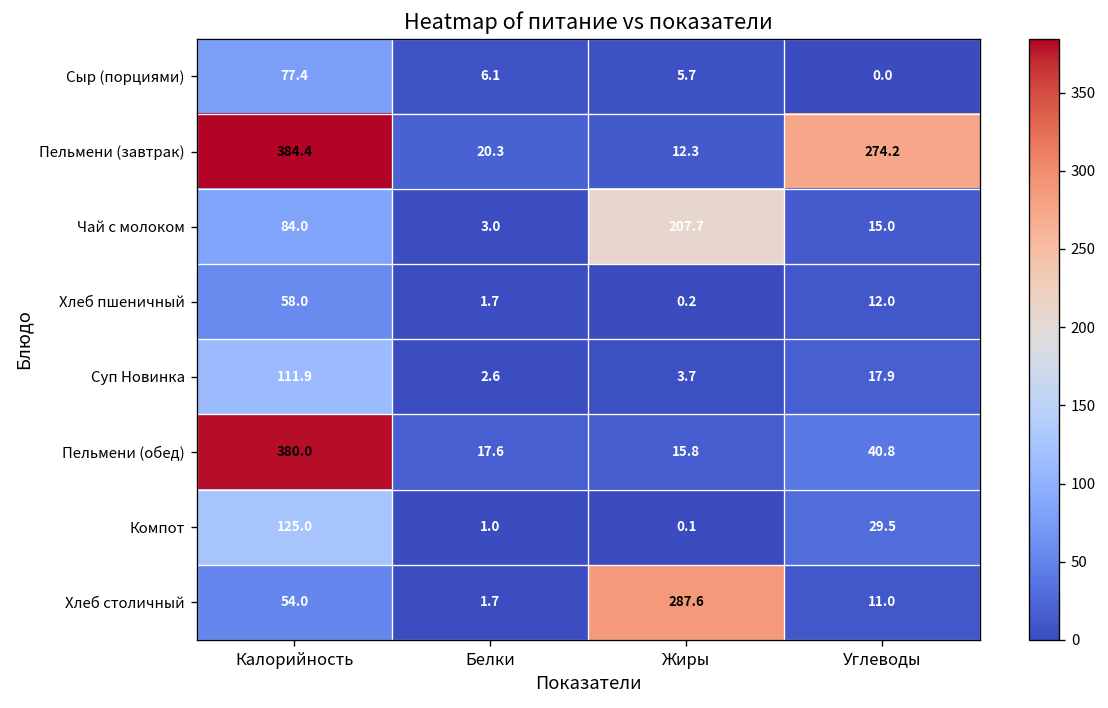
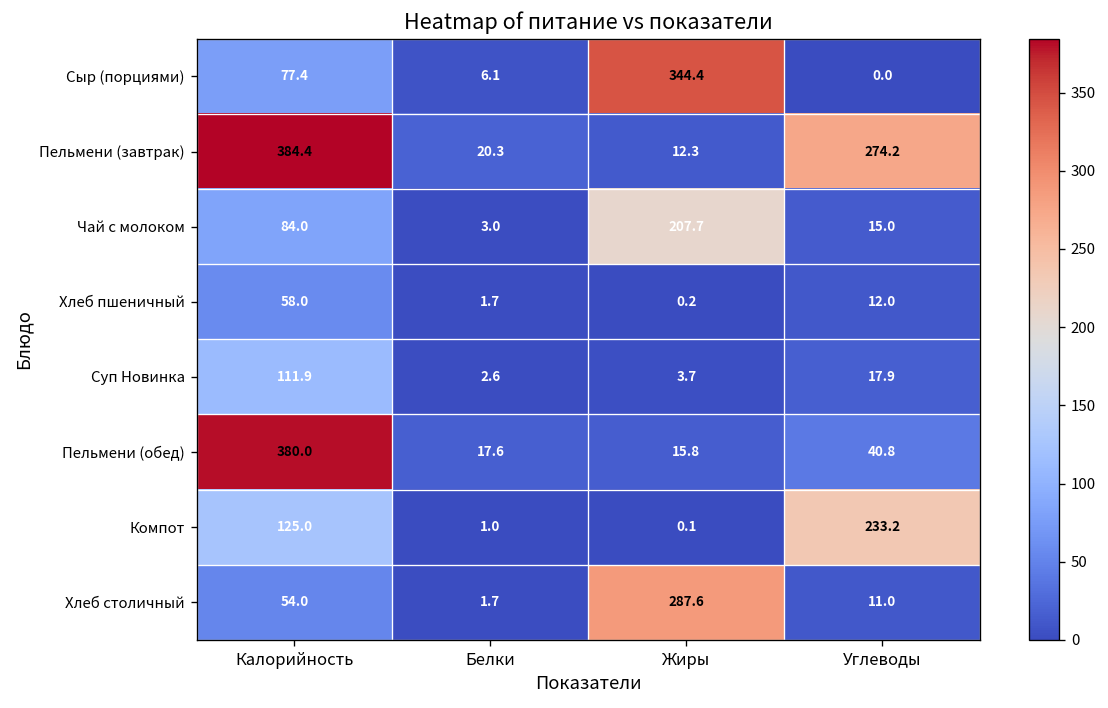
  {
    "Сыр (порциями)": {
      "Калорийность": 77.4,
      "Белки": 6.1,
-     "Жиры": 5.7,
+     "Жиры": 344.4,
      "Углеводы": 0.0
    },
    "Пельмени (завтрак)": {
      "Калорийность": 384.4,
      "Белки": 20.3,
      "Жиры": 12.3,
      "Углеводы": 274.2
    },
    "Чай с молоком": {
      "Калорийность": 84.0,
      "Белки": 3.0,
      "Жиры": 207.7,
      "Углеводы": 15.0
    },
    "Хлеб пшеничный": {
      "Калорийность": 58.0,
      "Белки": 1.7,
      "Жиры": 0.2,
      "Углеводы": 12.0
    },
    "Суп Новинка": {
      "Калорийность": 111.9,
      "Белки": 2.6,
      "Жиры": 3.7,
      "Углеводы": 17.9
    },
    "Пельмени (обед)": {
      "Калорийность": 380.0,
      "Белки": 17.6,
      "Жиры": 15.8,
      "Углеводы": 40.8
    },
    "Компот": {
      "Калорийность": 125.0,
      "Белки": 1.0,
      "Жиры": 0.1,
-     "Углеводы": 29.5
+     "Углеводы": 233.2
    },
    "Хлеб столичный": {
      "Калорийность": 54.0,
      "Белки": 1.7,
      "Жиры": 287.6,
      "Углеводы": 11.0
    }
  }
